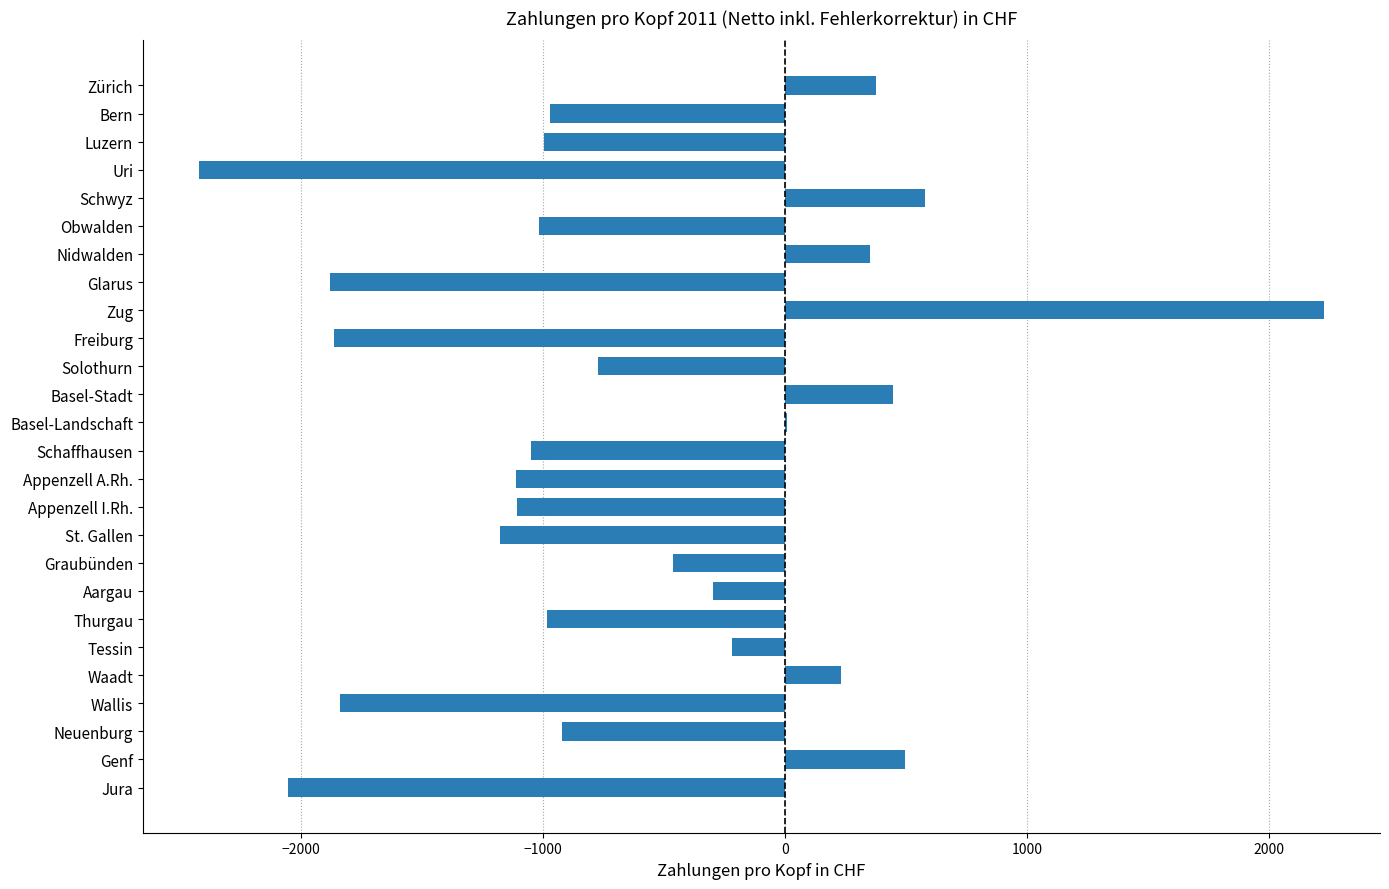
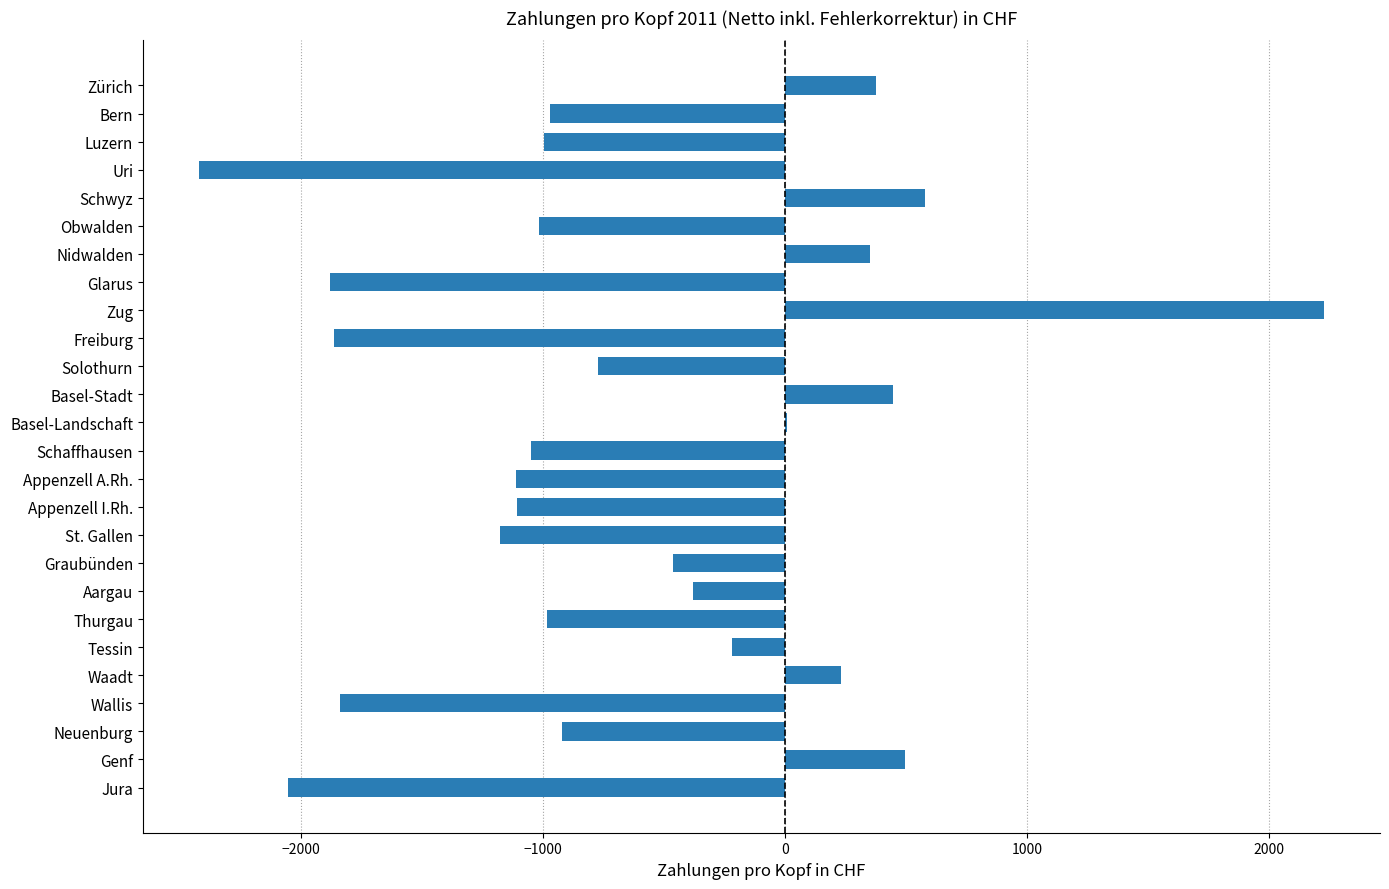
  {
    "Zürich": 380,
    "Bern": -970,
    "Luzern": -990,
    "Uri": -2420,
    "Schwyz": 580,
    "Obwalden": -1020,
    "Nidwalden": 350,
    "Glarus": -1880,
    "Zug": 2220,
    "Freiburg": -1870,
    "Solothurn": -770,
    "Basel-Stadt": 450,
    "Schaffhausen": -1050,
    "Appenzell A.Rh.": -1110,
    "Appenzell I.Rh.": -1110,
    "St. Gallen": -1180,
    "Graubünden": -470,
-   "Aargau": -300,
+   "Aargau": -380,
    "Thurgau": -980,
    "Tessin": -220,
    "Waadt": 230,
    "Wallis": -1840,
    "Neuenburg": -920,
    "Genf": 500,
    "Jura": -2050
  }
